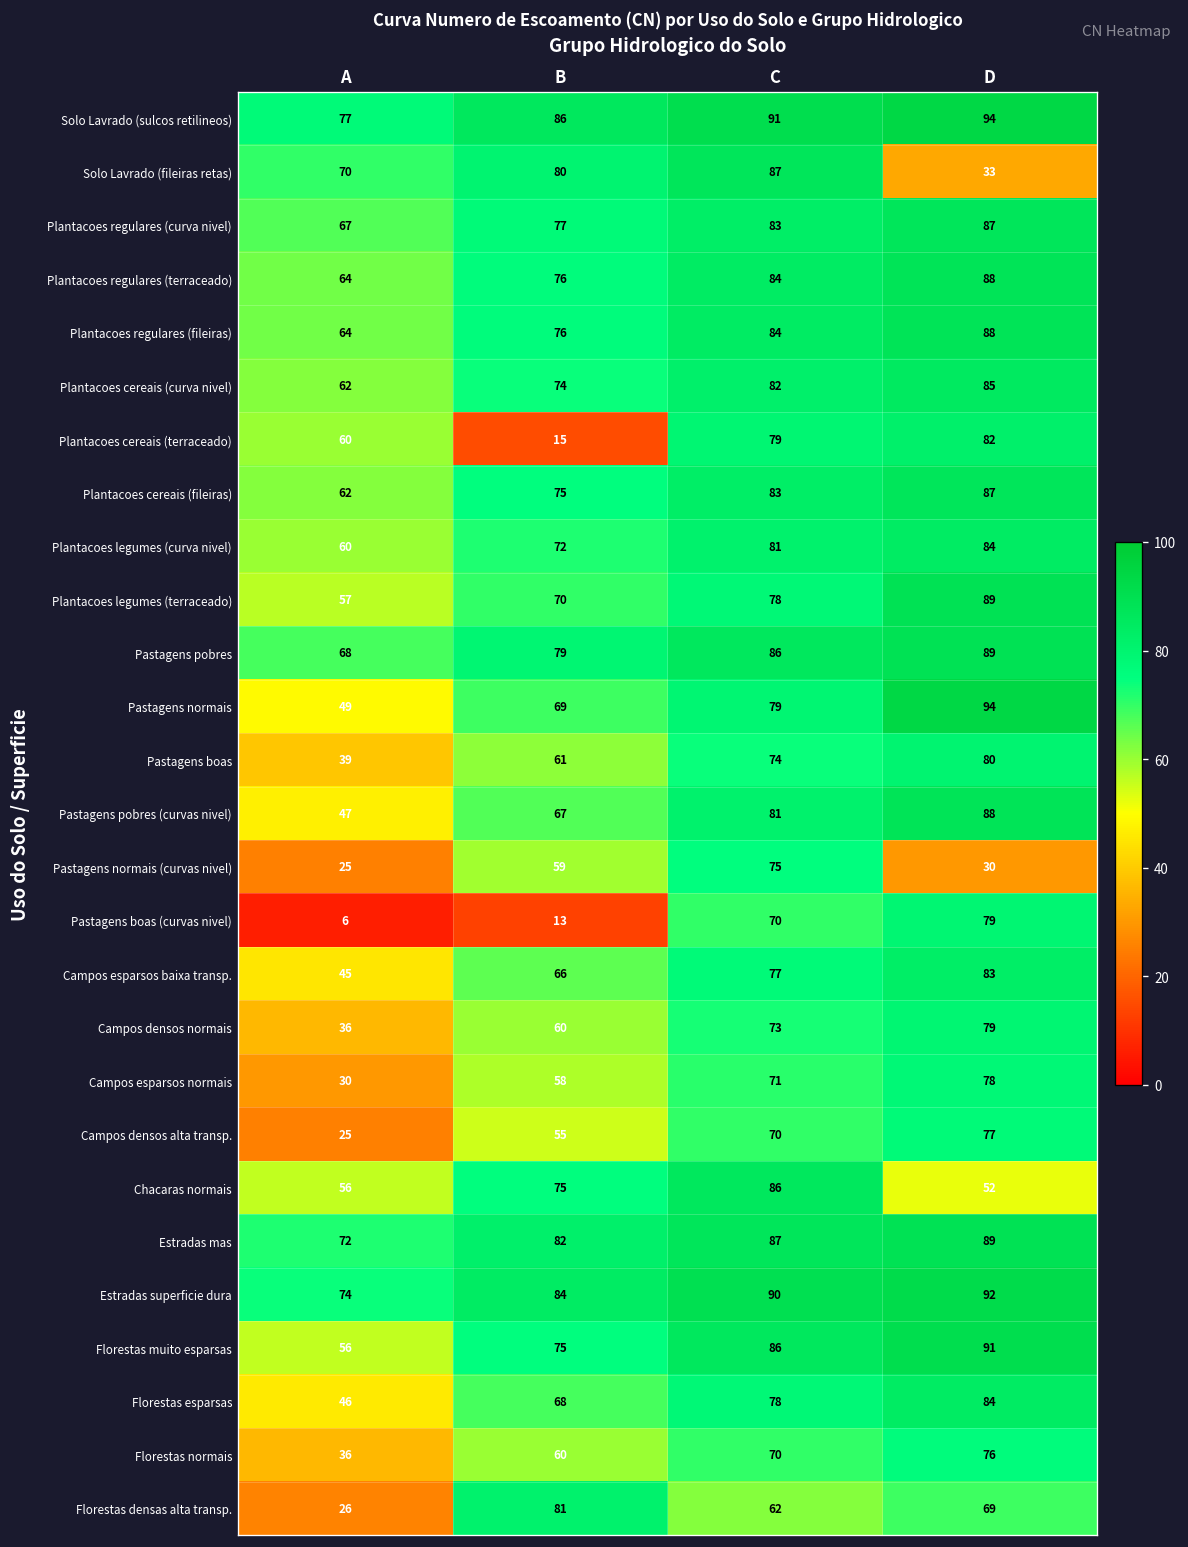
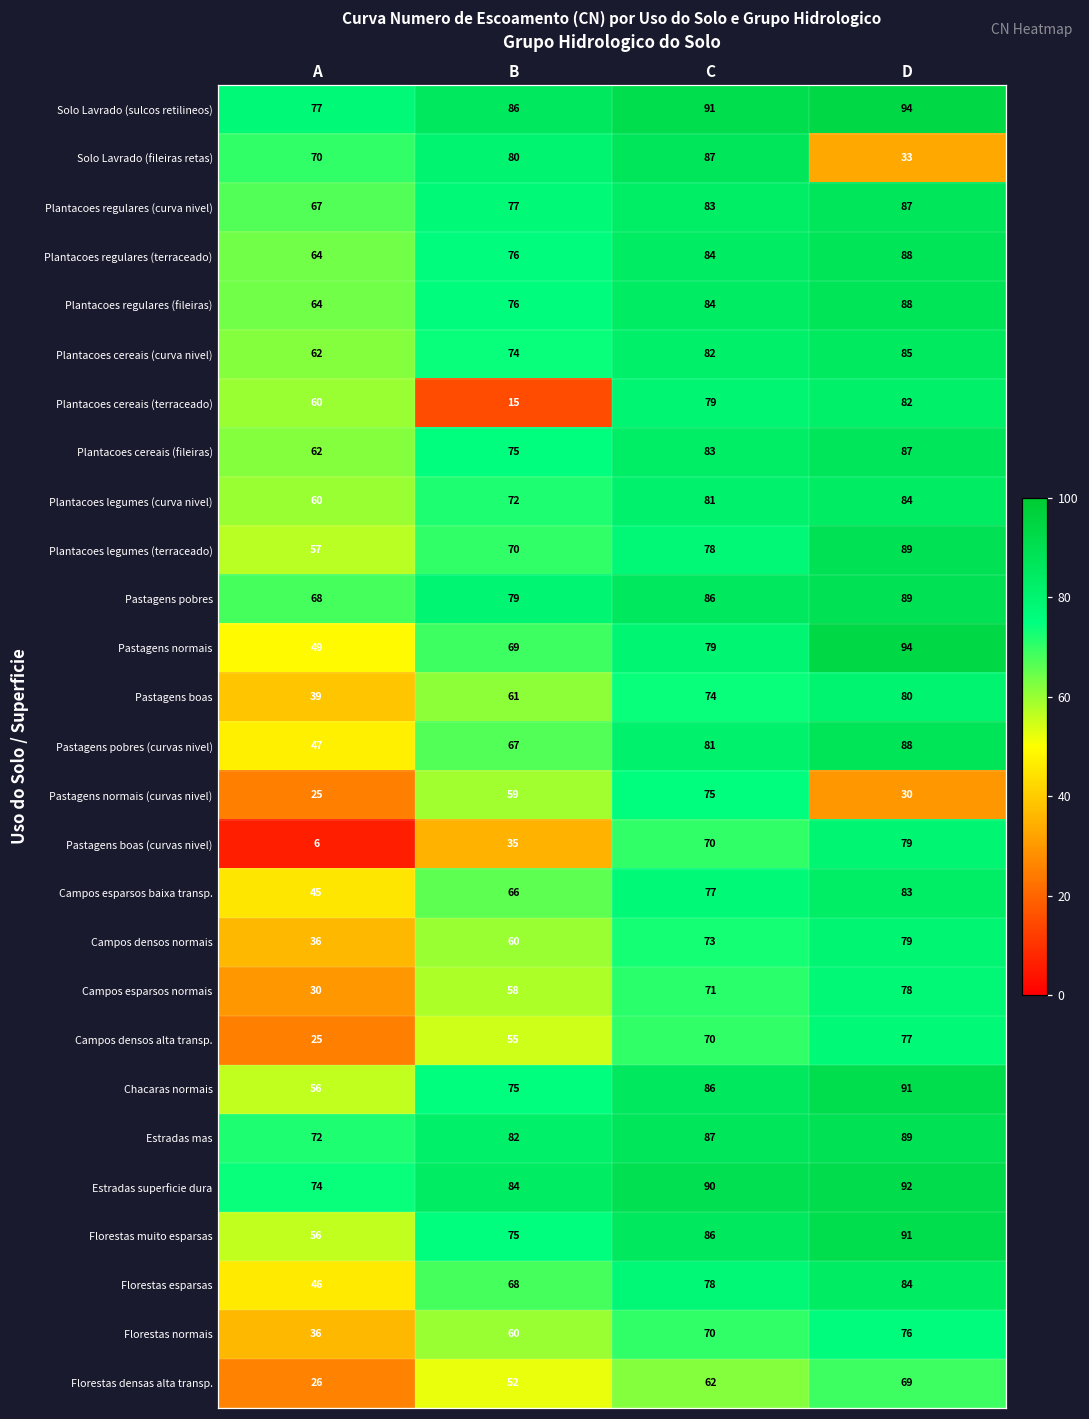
  {
    "Solo Lavrado (sulcos retilineos)": {
      "A": 77,
      "B": 86,
      "C": 91,
      "D": 94
    },
    "Solo Lavrado (fileiras retas)": {
      "A": 70,
      "B": 80,
      "C": 87,
      "D": 33
    },
    "Plantacoes regulares (curva nivel)": {
      "A": 67,
      "B": 77,
      "C": 83,
      "D": 87
    },
    "Plantacoes regulares (terraceado)": {
      "A": 64,
      "B": 76,
      "C": 84,
      "D": 88
    },
    "Plantacoes regulares (fileiras)": {
      "A": 64,
      "B": 76,
      "C": 84,
      "D": 88
    },
    "Plantacoes cereais (curva nivel)": {
      "A": 62,
      "B": 74,
      "C": 82,
      "D": 85
    },
    "Plantacoes cereais (terraceado)": {
      "A": 60,
      "B": 15,
      "C": 79,
      "D": 82
    },
    "Plantacoes cereais (fileiras)": {
      "A": 62,
      "B": 75,
      "C": 83,
      "D": 87
    },
    "Plantacoes legumes (curva nivel)": {
      "A": 60,
      "B": 72,
      "C": 81,
      "D": 84
    },
    "Plantacoes legumes (terraceado)": {
      "A": 57,
      "B": 70,
      "C": 78,
      "D": 89
    },
    "Pastagens pobres": {
      "A": 68,
      "B": 79,
      "C": 86,
      "D": 89
    },
    "Pastagens normais": {
      "A": 49,
      "B": 69,
      "C": 79,
      "D": 94
    },
    "Pastagens boas": {
      "A": 39,
      "B": 61,
      "C": 74,
      "D": 80
    },
    "Pastagens pobres (curvas nivel)": {
      "A": 47,
      "B": 67,
      "C": 81,
      "D": 88
    },
    "Pastagens normais (curvas nivel)": {
      "A": 25,
      "B": 59,
      "C": 75,
      "D": 30
    },
    "Pastagens boas (curvas nivel)": {
      "A": 6,
-     "B": 13,
+     "B": 35,
      "C": 70,
      "D": 79
    },
    "Campos esparsos baixa transp.": {
      "A": 45,
      "B": 66,
      "C": 77,
      "D": 83
    },
    "Campos densos normais": {
      "A": 36,
      "B": 60,
      "C": 73,
      "D": 79
    },
    "Campos esparsos normais": {
      "A": 30,
      "B": 58,
      "C": 71,
      "D": 78
    },
    "Campos densos alta transp.": {
      "A": 25,
      "B": 55,
      "C": 70,
      "D": 77
    },
    "Chacaras normais": {
      "A": 56,
      "B": 75,
      "C": 86,
-     "D": 52
+     "D": 91
    },
    "Estradas mas": {
      "A": 72,
      "B": 82,
      "C": 87,
      "D": 89
    },
    "Estradas superficie dura": {
      "A": 74,
      "B": 84,
      "C": 90,
      "D": 92
    },
    "Florestas muito esparsas": {
      "A": 56,
      "B": 75,
      "C": 86,
      "D": 91
    },
    "Florestas esparsas": {
      "A": 46,
      "B": 68,
      "C": 78,
      "D": 84
    },
    "Florestas normais": {
      "A": 36,
      "B": 60,
      "C": 70,
      "D": 76
    },
    "Florestas densas alta transp.": {
      "A": 26,
-     "B": 81,
+     "B": 52,
      "C": 62,
      "D": 69
    }
  }
